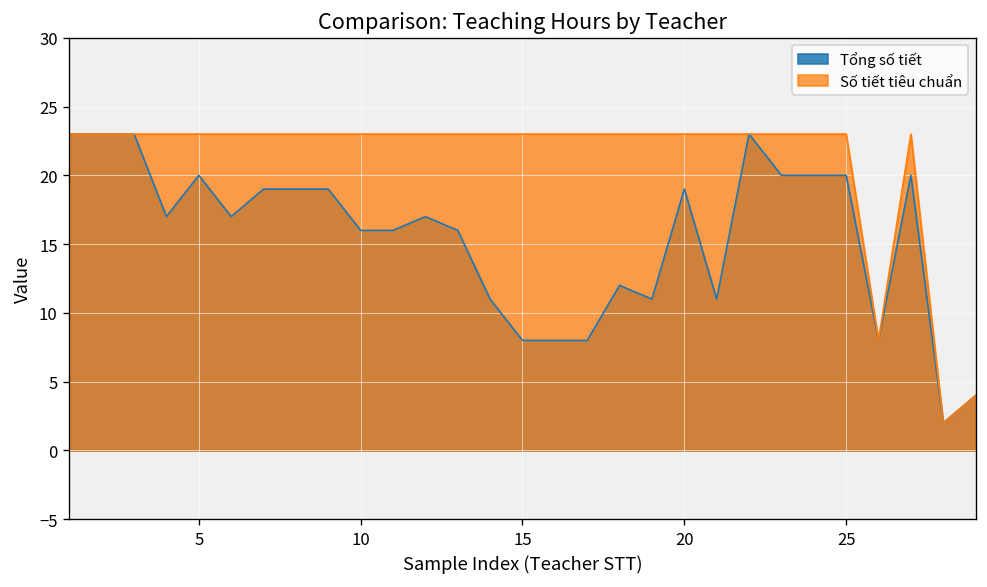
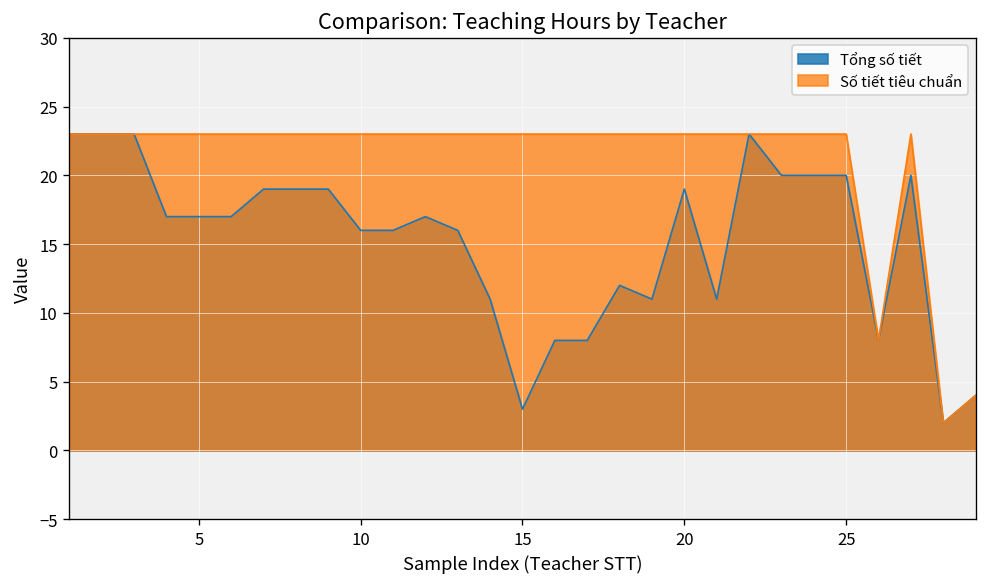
  {
    "Tổng số tiết": {
-     "5": 20,
+     "5": 17,
      "10": 16,
-     "15": 8,
+     "15": 3,
      "20": 19,
      "25": 20
    },
    "Số tiết tiêu chuẩn": {
      "5": 23,
      "10": 23,
      "15": 23,
      "20": 23,
      "25": 23
    }
  }
